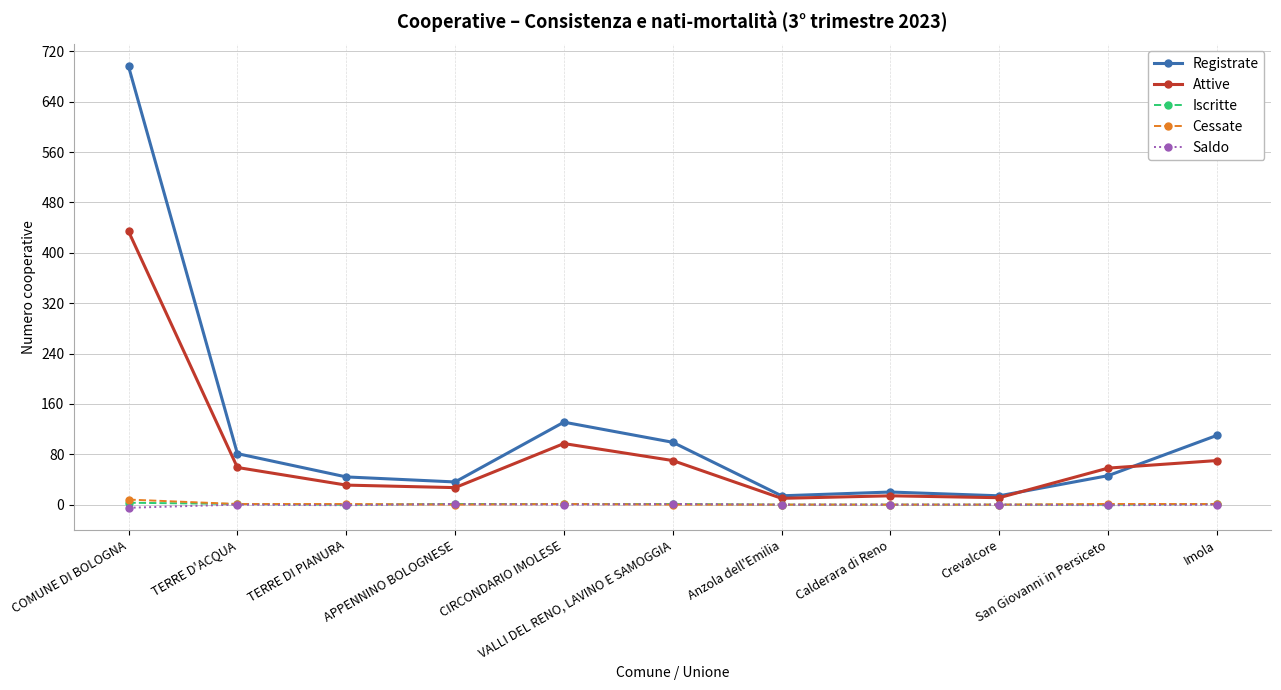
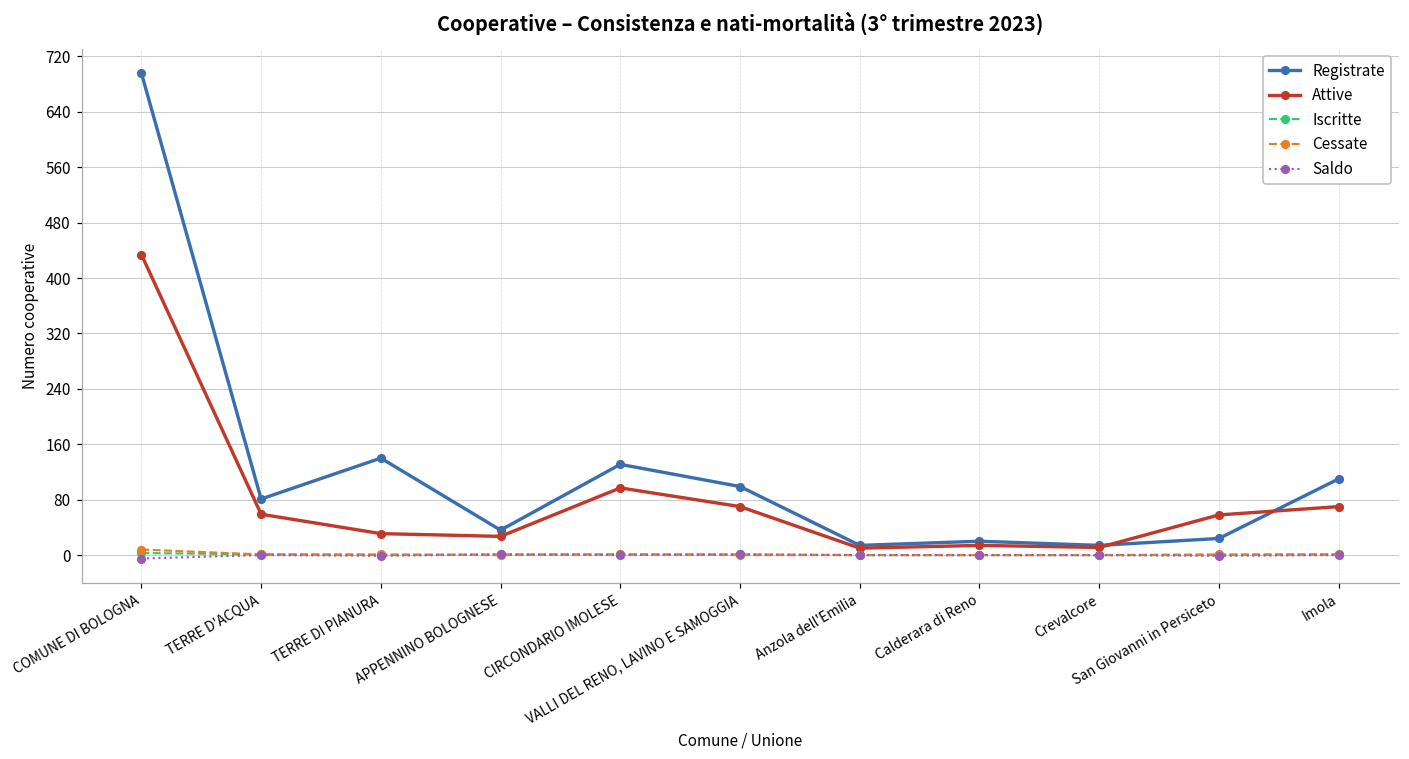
  {
    "Registrate": {
      "COMUNE DI BOLOGNA": 700,
      "TERRE D'ACQUA": 80,
-     "TERRE DI PIANURA": 40,
+     "TERRE DI PIANURA": 140,
      "APPENNINO BOLOGNESE": 40,
      "CIRCONDARIO IMOLESE": 130,
      "VALLI DEL RENO, LAVINO E SAMOGGIA": 100,
      "Calderara di Reno": 20,
-     "San Giovanni in Persiceto": 50,
+     "San Giovanni in Persiceto": 20,
      "Imola": 110
    },
    "Attive": {
      "COMUNE DI BOLOGNA": 430,
      "TERRE D'ACQUA": 60,
      "TERRE DI PIANURA": 30,
      "APPENNINO BOLOGNESE": 30,
      "CIRCONDARIO IMOLESE": 100,
      "VALLI DEL RENO, LAVINO E SAMOGGIA": 70,
      "Calderara di Reno": 10,
      "San Giovanni in Persiceto": 60,
      "Imola": 70
    },
    "Iscritte": {
      "COMUNE DI BOLOGNA": 0
    },
    "Cessate": {
      "COMUNE DI BOLOGNA": 10
    },
    "Saldo": {
      "COMUNE DI BOLOGNA": -10
    }
  }
